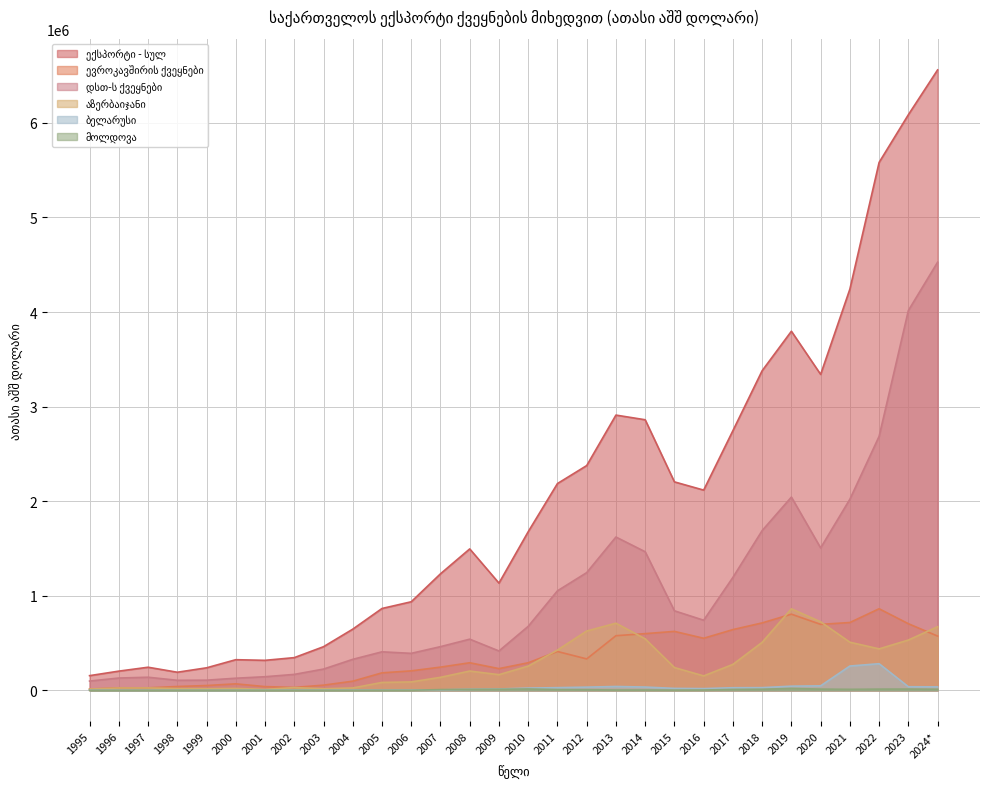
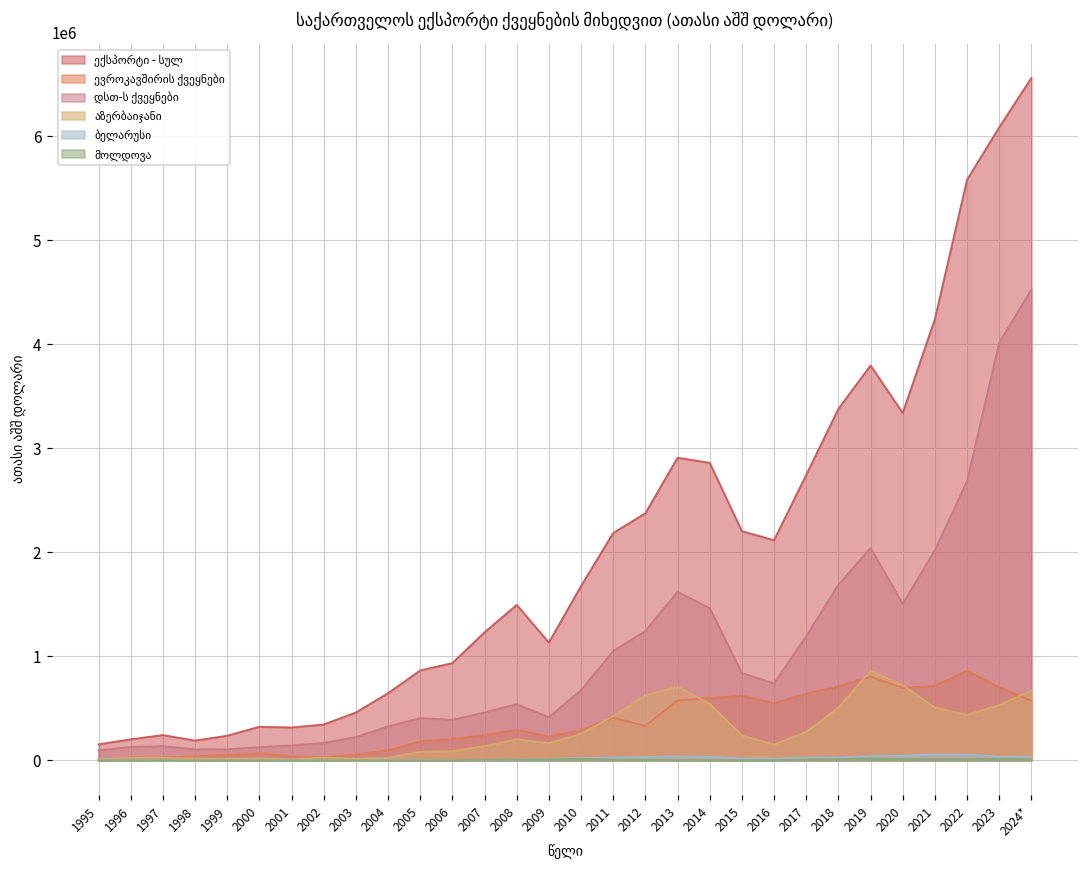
  {
    "ბელარუსი": {
      "2012": 0,
      "2013": 0,
      "2014": 0,
      "2020": 0,
-     "2021": 300000,
-     "2022": 300000
+     "2021": 100000,
+     "2022": 100000
    }
  }
